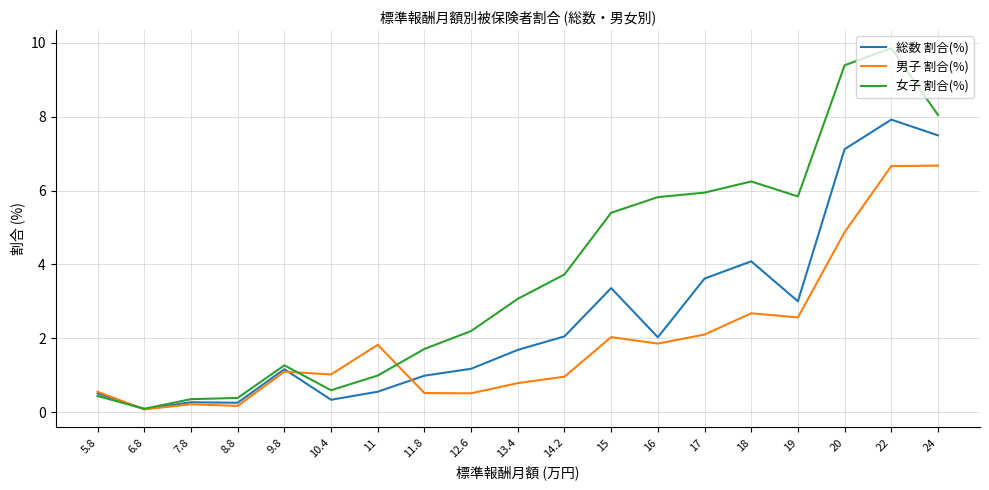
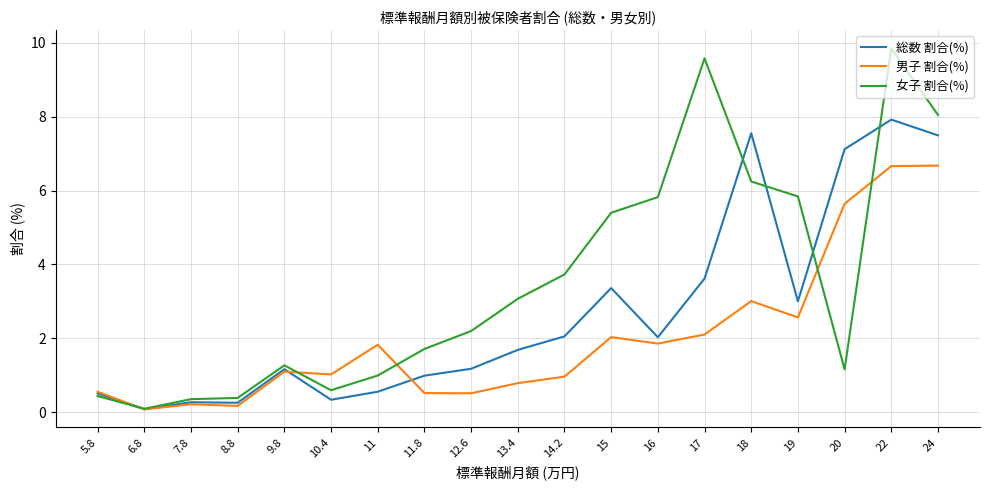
  {
    "総数 割合(%)": {
      "8.8": 0.3,
      "10.4": 0.3,
      "11": 0.6,
      "11.8": 1.0,
      "12.6": 1.2,
      "13.4": 1.7,
      "14.2": 2.1,
      "15": 3.4,
      "16": 2.0,
      "17": 3.6,
-     "18": 4.1,
+     "18": 7.5,
      "19": 3.0,
      "20": 7.1,
      "22": 7.9,
      "24": 7.5
    },
    "男子 割合(%)": {
      "8.8": 0.2,
      "10.4": 1.0,
      "11": 1.8,
      "11.8": 0.5,
      "12.6": 0.5,
      "13.4": 0.8,
      "14.2": 1.0,
      "15": 2.0,
      "16": 1.9,
      "17": 2.1,
-     "18": 2.7,
+     "18": 3.0,
      "19": 2.6,
-     "20": 4.9,
+     "20": 5.6,
      "22": 6.7,
      "24": 6.7
    },
    "女子 割合(%)": {
      "5.8": 0.4,
      "7.8": 0.4,
      "8.8": 0.4,
      "9.8": 1.3,
      "10.4": 0.6,
      "11": 1.0,
      "11.8": 1.7,
      "12.6": 2.2,
      "13.4": 3.1,
      "14.2": 3.7,
      "15": 5.4,
      "16": 5.8,
-     "17": 5.9,
+     "17": 9.6,
      "18": 6.2,
      "19": 5.8,
-     "20": 9.4,
+     "20": 1.2,
      "24": 8.0
    }
  }
